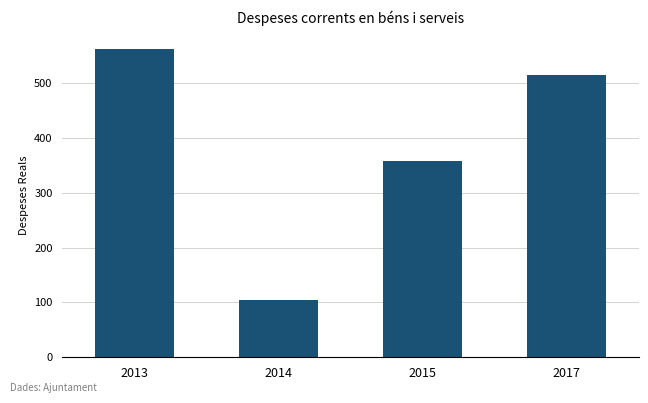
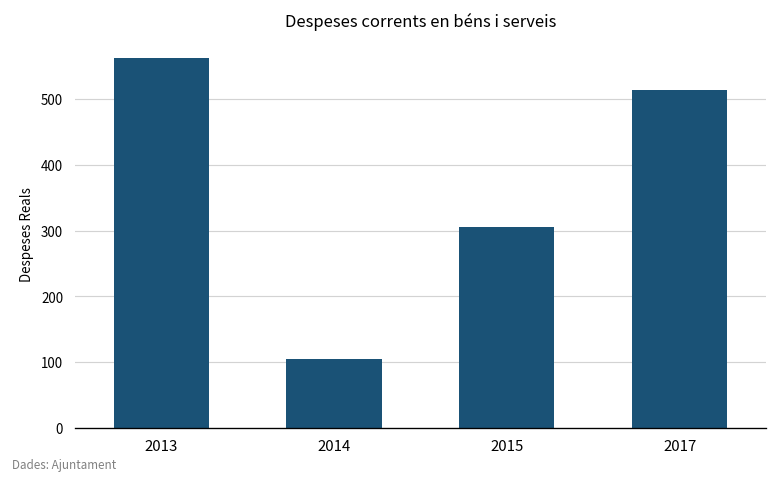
  {
    "2013": 560,
    "2014": 100,
-   "2015": 360,
+   "2015": 310,
    "2017": 510
  }
